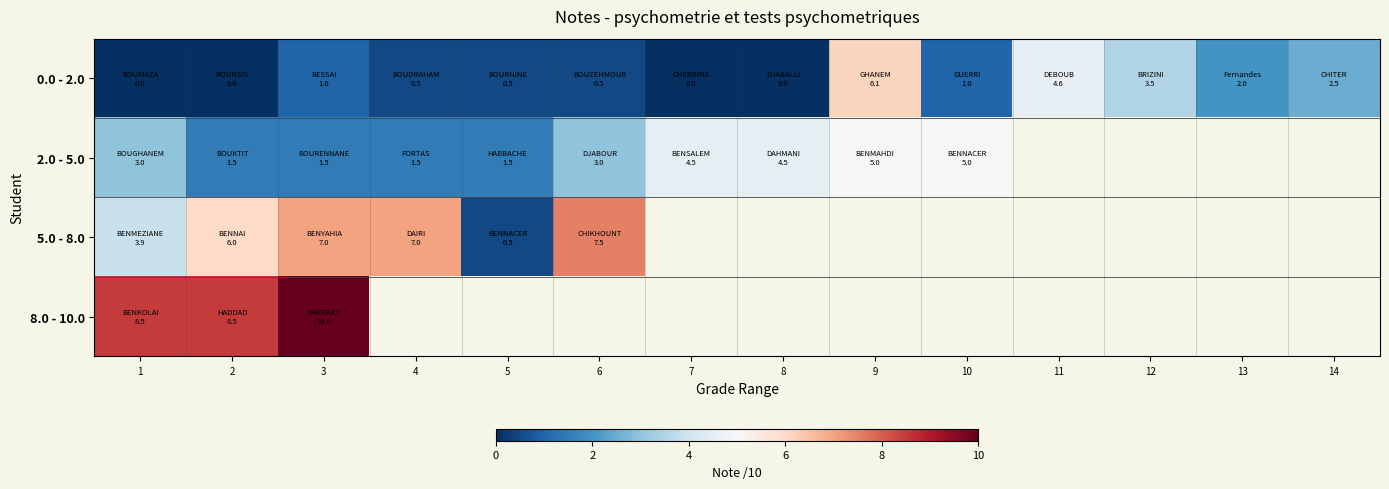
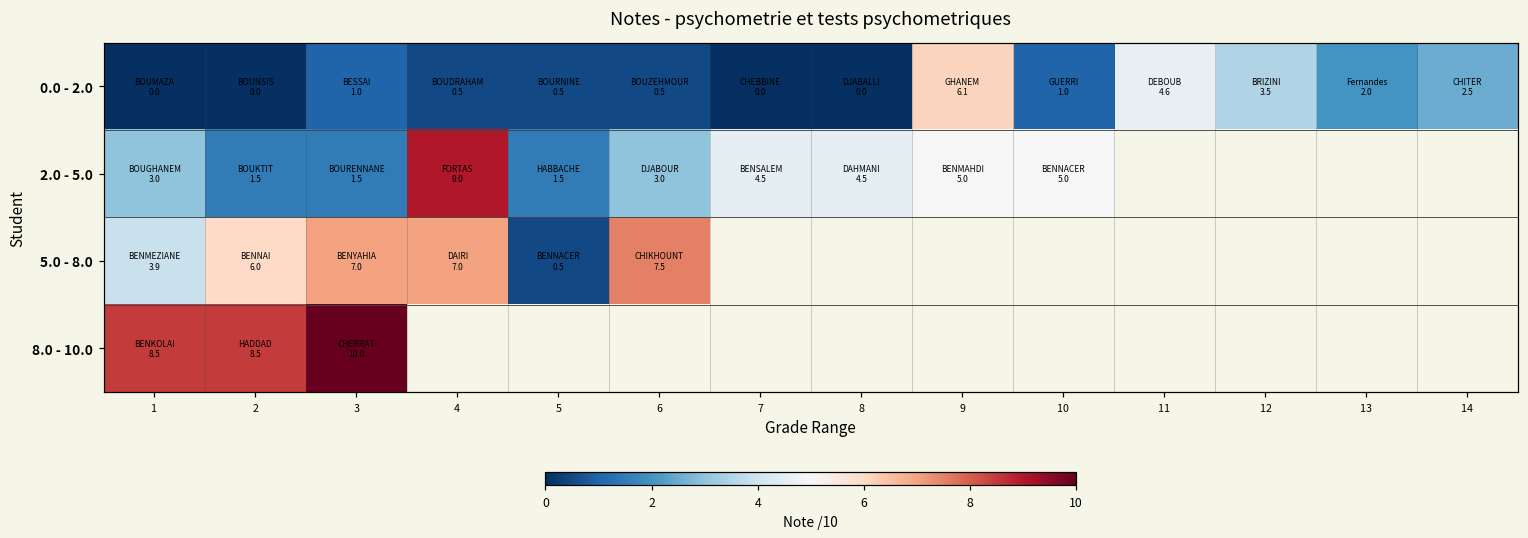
  {
    "0.0 - 2.0": {
      "1": 0.0,
      "2": 0.0,
      "3": 1.0,
      "4": 0.5,
      "5": 0.5,
      "6": 0.5,
      "7": 0.0,
      "8": 0.0,
      "9": 6.1,
      "10": 1.0,
      "11": 4.6,
      "12": 3.5,
      "13": 2.0,
      "14": 2.5
    },
    "2.0 - 5.0": {
      "1": 3.0,
      "2": 1.5,
      "3": 1.5,
-     "4": 1.5,
+     "4": 9.0,
      "5": 1.5,
      "6": 3.0,
      "7": 4.5,
      "8": 4.5,
      "9": 5.0,
      "10": 5.0
    },
    "5.0 - 8.0": {
      "1": 3.9,
      "2": 6.0,
      "3": 7.0,
      "4": 7.0,
      "5": 0.5,
      "6": 7.5
    },
    "8.0 - 10.0": {
      "1": 8.5,
      "2": 8.5,
      "3": 10.0
    }
  }
